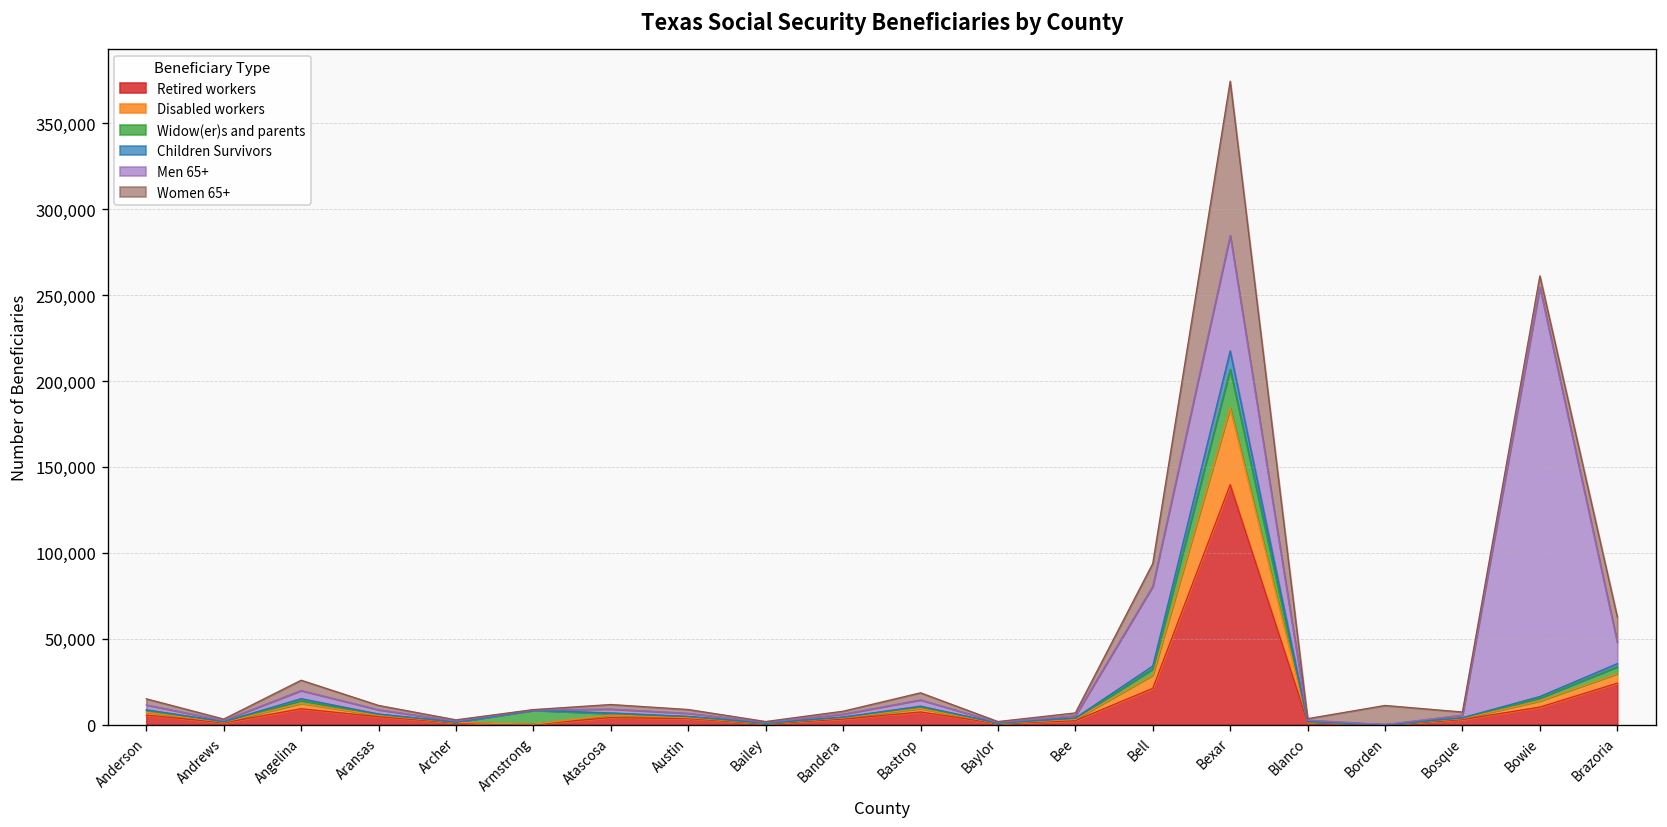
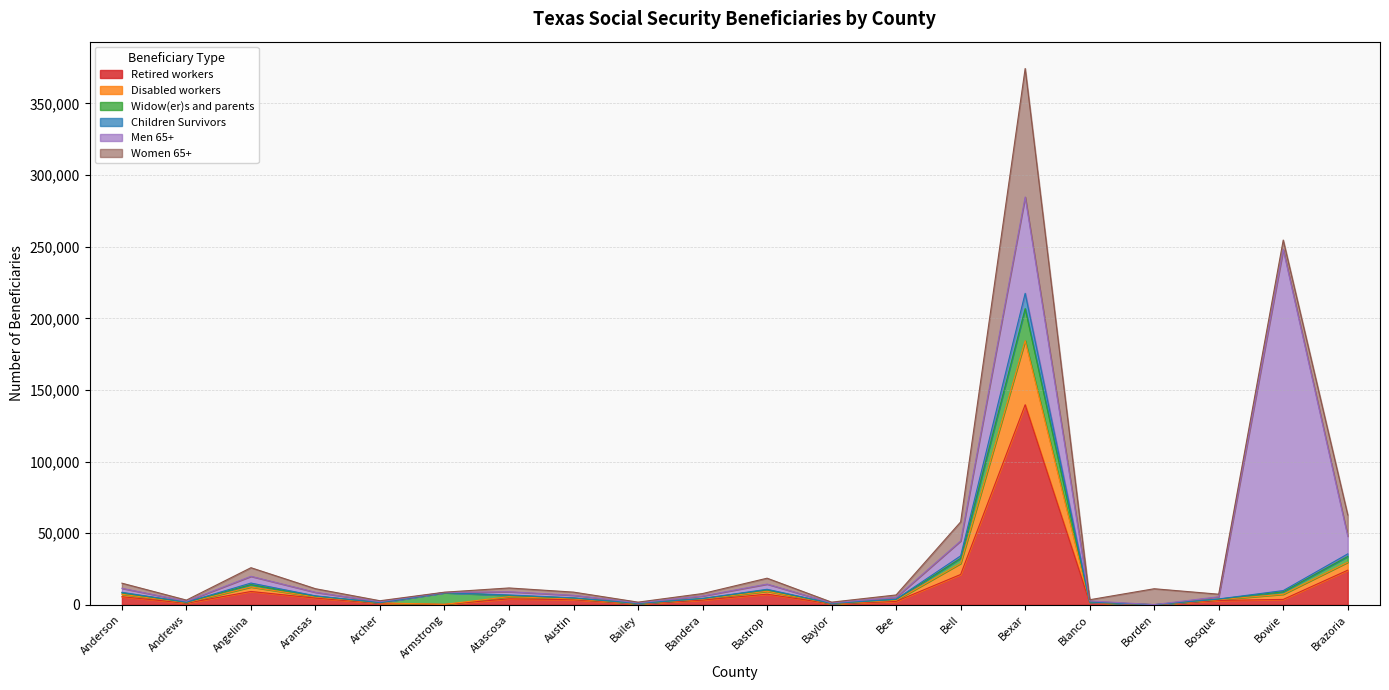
  {
    "Retired workers": {
      "Angelina": "9,000",
      "Bastrop": "7,000",
      "Bell": "21,000",
      "Bexar": "140,000",
-     "Bowie": "10,000",
+     "Bowie": "4,000",
      "Brazoria": "24,000"
    },
    "Disabled workers": {
      "Bell": "8,000",
      "Bexar": "45,000",
      "Brazoria": "6,000"
    },
    "Widow(er)s and parents": {
      "Bexar": "22,000",
      "Brazoria": "4,000"
    },
    "Children Survivors": {
      "Bexar": "11,000",
      "Brazoria": "2,000"
    },
    "Men 65+": {
      "Anderson": "3,000",
      "Angelina": "5,000",
      "Aransas": "2,000",
      "Atascosa": "2,000",
      "Bastrop": "4,000",
-     "Bell": "46,000",
+     "Bell": "10,000",
      "Bexar": "67,000",
      "Bowie": "238,000",
      "Brazoria": "12,000"
    },
    "Women 65+": {
      "Anderson": "4,000",
      "Angelina": "6,000",
      "Aransas": "3,000",
      "Atascosa": "3,000",
      "Austin": "2,000",
      "Bastrop": "4,000",
      "Bell": "13,000",
      "Bexar": "90,000",
      "Borden": "11,000",
      "Bowie": "7,000",
      "Brazoria": "15,000"
    }
  }
